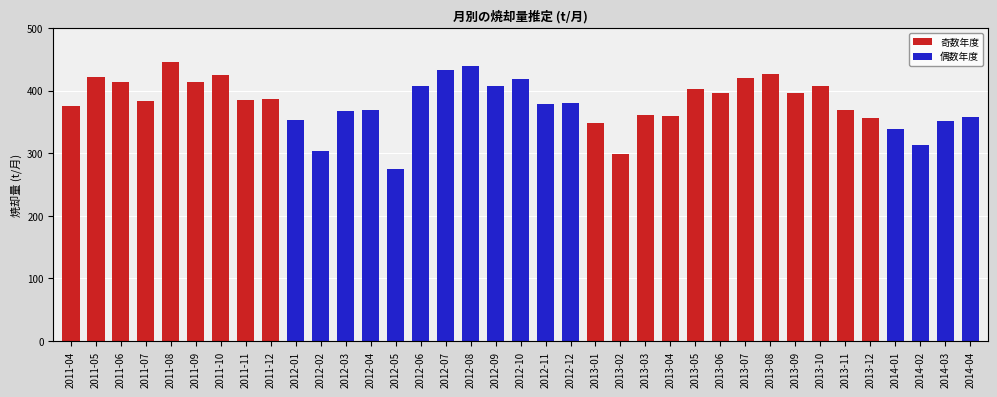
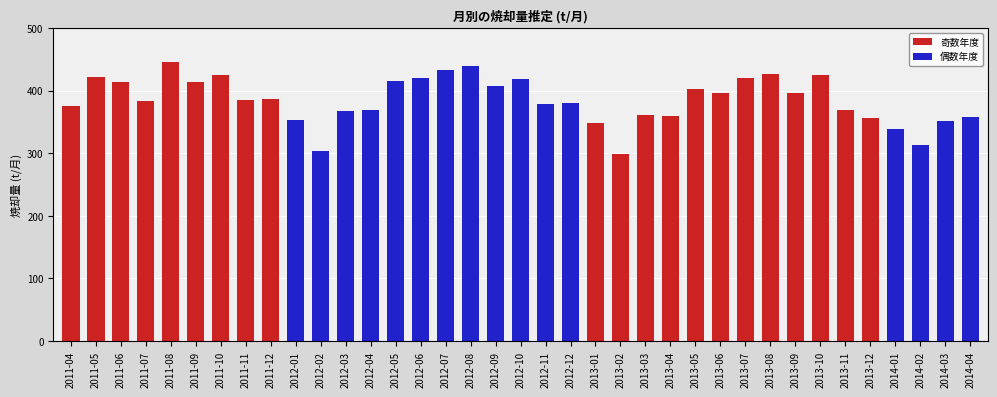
  {
    "2011-04": 370,
    "2011-05": 420,
    "2011-06": 410,
    "2011-07": 380,
    "2011-08": 450,
    "2011-09": 410,
    "2011-10": 430,
    "2011-11": 380,
    "2011-12": 390,
    "2012-01": 350,
    "2012-02": 300,
    "2012-03": 370,
    "2012-04": 370,
-   "2012-05": 270,
-   "2012-06": 410,
+   "2012-05": 420,
+   "2012-06": 420,
    "2012-07": 430,
    "2012-08": 440,
    "2012-09": 410,
    "2012-10": 420,
    "2012-11": 380,
    "2012-12": 380,
    "2013-01": 350,
    "2013-02": 300,
    "2013-03": 360,
    "2013-04": 360,
    "2013-05": 400,
    "2013-06": 400,
    "2013-07": 420,
    "2013-08": 430,
    "2013-09": 400,
-   "2013-10": 410,
+   "2013-10": 430,
    "2013-11": 370,
    "2013-12": 360,
    "2014-01": 340,
    "2014-02": 310,
    "2014-03": 350,
    "2014-04": 360
  }
